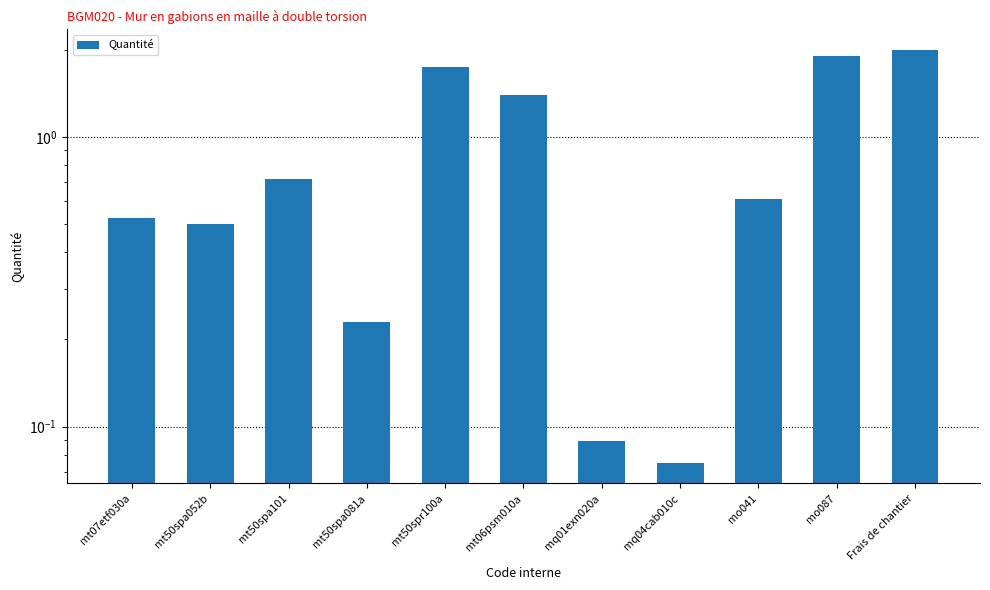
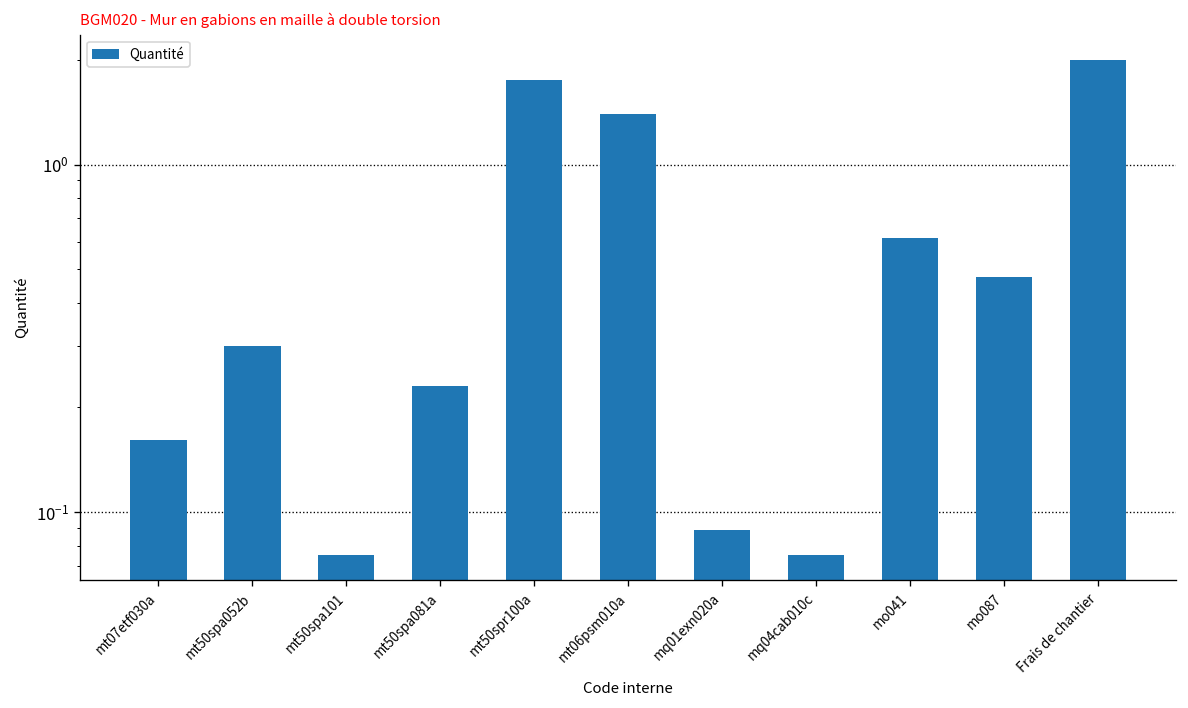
  {
-   "mt07etf030a": 0.53,
-   "mt50spa052b": 0.5,
-   "mt50spa101": 0.72,
+   "mt07etf030a": 0.16,
+   "mt50spa052b": 0.3,
+   "mt50spa101": 0.075,
    "mt50spa081a": 0.23,
    "mt50spr100a": 1.8,
    "mt06psm010a": 1.4,
    "mq01exn020a": 0.089,
    "mq04cab010c": 0.075,
    "mo041": 0.61,
-   "mo087": 1.9,
+   "mo087": 0.47,
    "Frais de chantier": 2.0
  }
